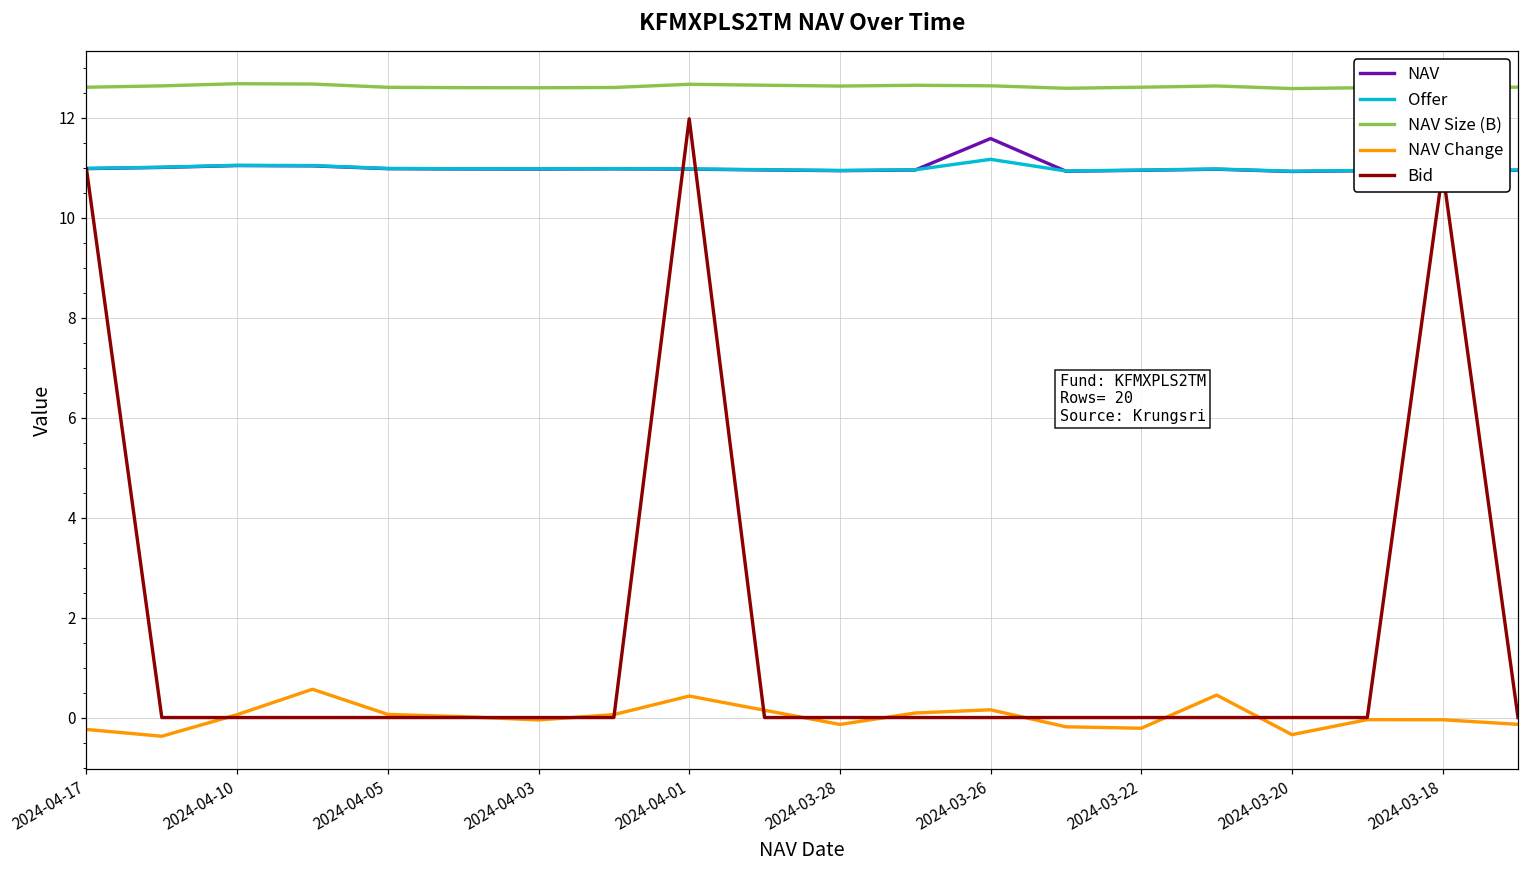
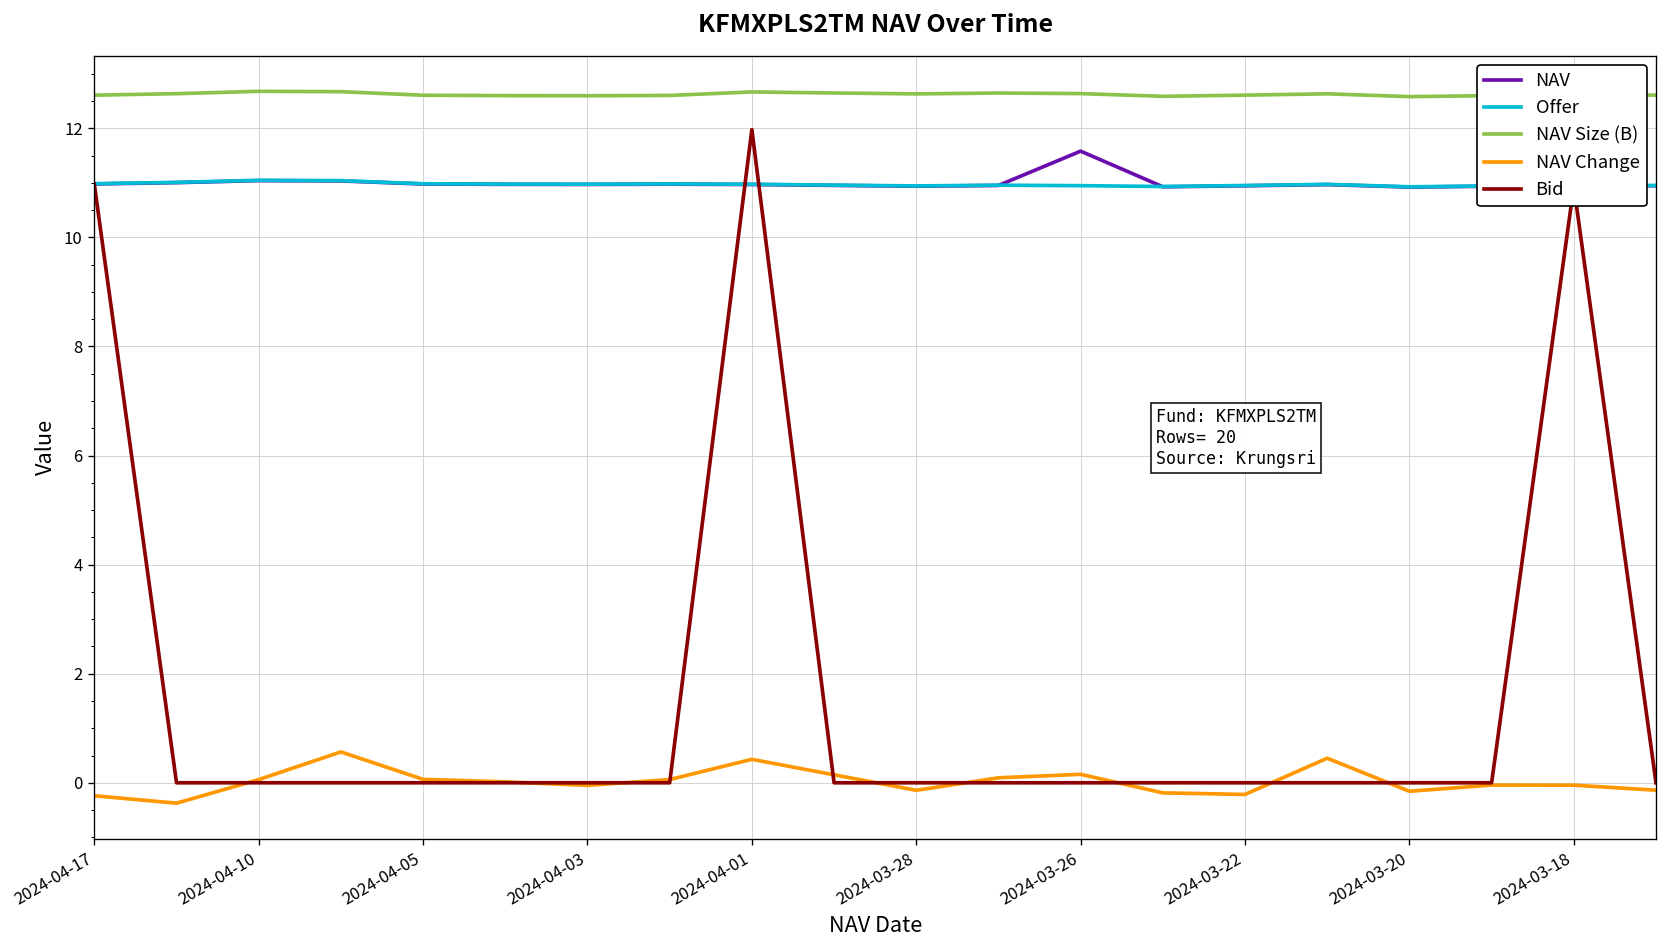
  {
    "NAV": {
      "2024-03-26": 11.6
    },
    "Offer": {
-     "2024-03-26": 11.2
+     "2024-03-26": 10.9
    },
    "NAV Size (B)": {
      "2024-04-17": 12.6,
      "2024-04-10": 12.7,
      "2024-04-05": 12.6,
      "2024-04-03": 12.6,
      "2024-04-01": 12.7,
      "2024-03-28": 12.6,
      "2024-03-26": 12.6,
      "2024-03-22": 12.6,
      "2024-03-20": 12.6
    },
    "NAV Change": {
      "2024-04-17": -0.2,
      "2024-04-10": 0.1,
      "2024-04-05": 0.1,
      "2024-04-01": 0.4,
      "2024-03-28": -0.1,
      "2024-03-26": 0.2,
      "2024-03-22": -0.2,
-     "2024-03-20": -0.3,
+     "2024-03-20": -0.2,
      "2024-03-18": 0.0
    },
    "Bid": {
      "2024-04-10": 0.0,
      "2024-04-05": 0.0,
      "2024-04-01": 12.0,
      "2024-03-28": 0.0,
      "2024-03-26": 0.0,
      "2024-03-22": 0.0,
      "2024-03-20": 0.0
    }
  }
